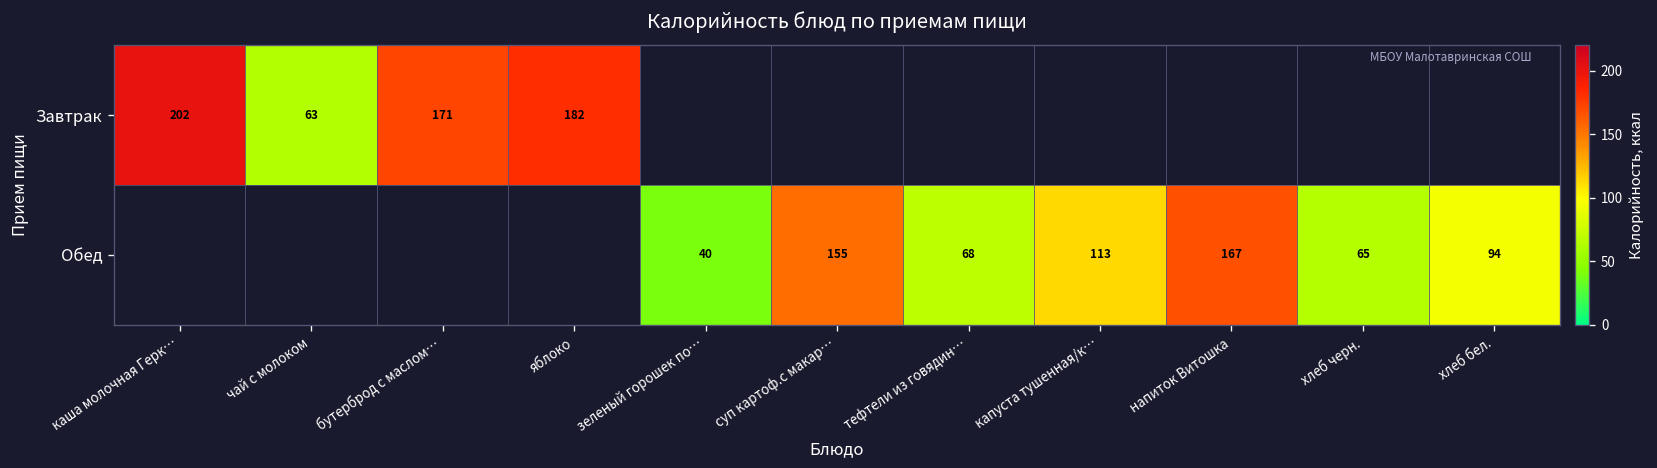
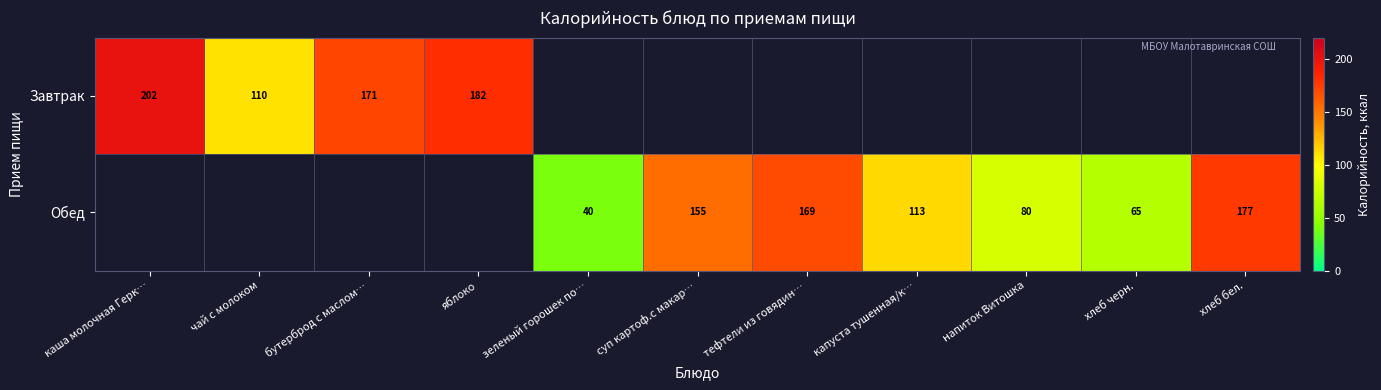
  {
    "Завтрак": {
      "каша молочная Герк…": 202,
-     "чай с молоком": 63,
+     "чай с молоком": 110,
      "бутерброд с маслом…": 171,
      "яблоко": 182
    },
    "Обед": {
      "зеленый горошек по…": 40,
      "суп картоф.с макар…": 155,
-     "тефтели из говядин…": 68,
+     "тефтели из говядин…": 169,
      "капуста тушенная/к…": 113,
-     "напиток Витошка": 167,
+     "напиток Витошка": 80,
      "хлеб черн.": 65,
-     "хлеб бел.": 94
+     "хлеб бел.": 177
    }
  }
